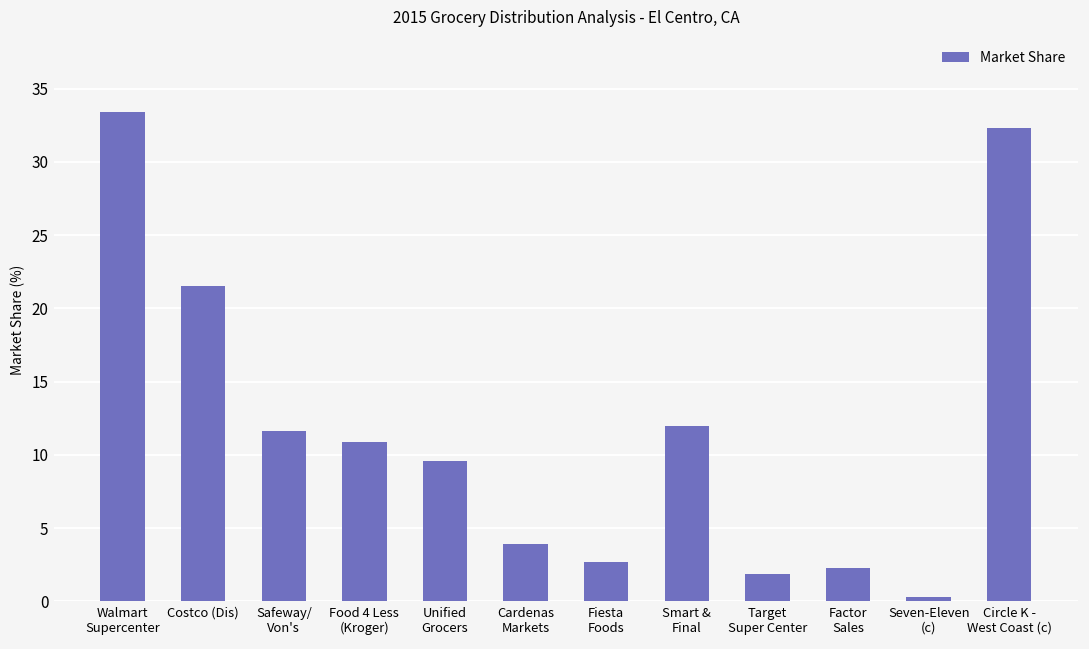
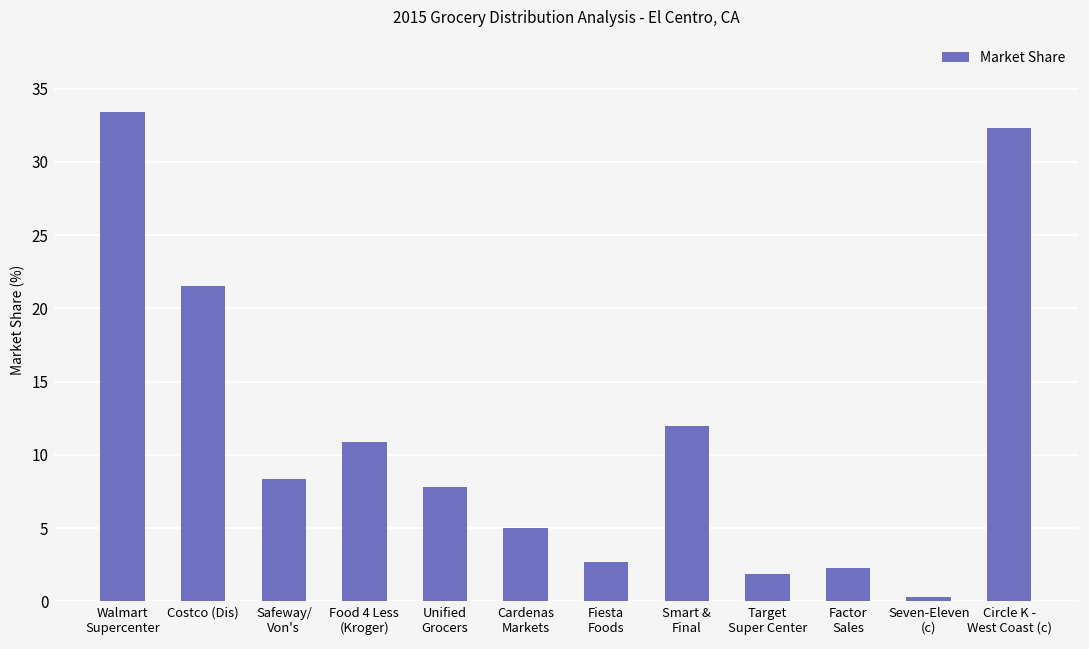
  {
    "Walmart Supercenter": 33.4,
    "Costco (Dis)": 21.6,
-   "Safeway/ Von's": 11.6,
+   "Safeway/ Von's": 8.4,
    "Food 4 Less (Kroger)": 10.9,
-   "Unified Grocers": 9.6,
-   "Cardenas Markets": 4.0,
+   "Unified Grocers": 7.8,
+   "Cardenas Markets": 5.0,
    "Fiesta Foods": 2.7,
    "Smart & Final": 12.0,
    "Target Super Center": 1.9,
    "Factor Sales": 2.3,
    "Seven-Eleven (c)": 0.3,
    "Circle K - West Coast (c)": 32.3
  }
